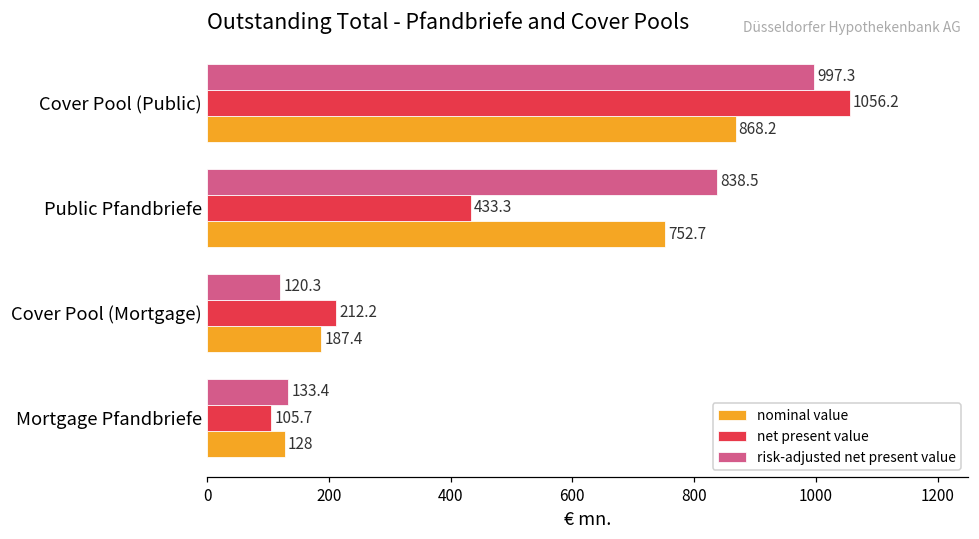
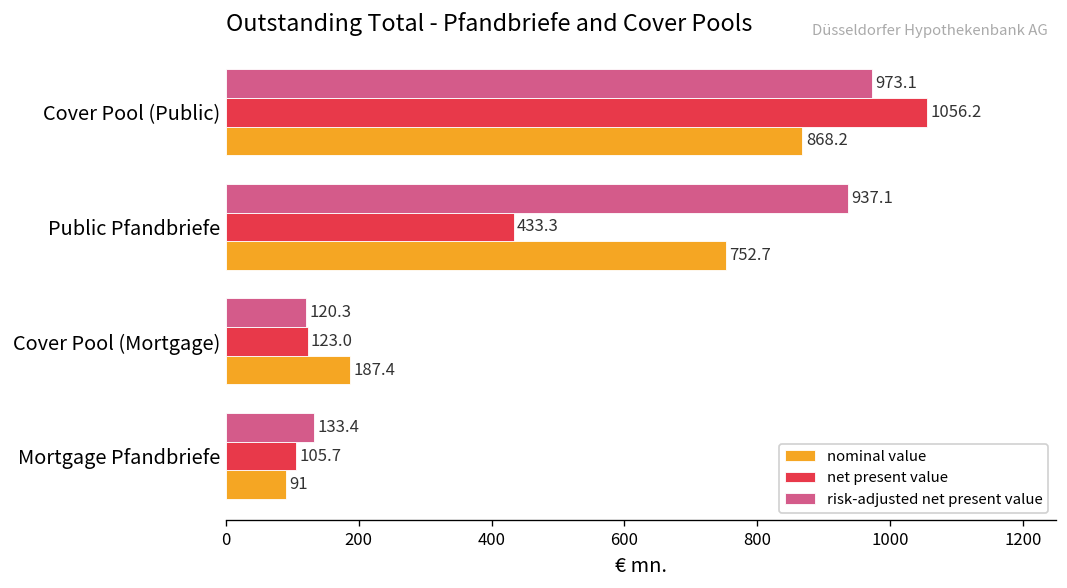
  {
    "nominal value": {
      "Cover Pool (Public)": 868.2,
      "Public Pfandbriefe": 752.7,
      "Cover Pool (Mortgage)": 187.4,
-     "Mortgage Pfandbriefe": 128
+     "Mortgage Pfandbriefe": 91
    },
    "net present value": {
      "Cover Pool (Public)": 1056.2,
      "Public Pfandbriefe": 433.3,
-     "Cover Pool (Mortgage)": 212.2,
+     "Cover Pool (Mortgage)": 123.0,
      "Mortgage Pfandbriefe": 105.7
    },
    "risk-adjusted net present value": {
-     "Cover Pool (Public)": 997.3,
-     "Public Pfandbriefe": 838.5,
+     "Cover Pool (Public)": 973.1,
+     "Public Pfandbriefe": 937.1,
      "Cover Pool (Mortgage)": 120.3,
      "Mortgage Pfandbriefe": 133.4
    }
  }
